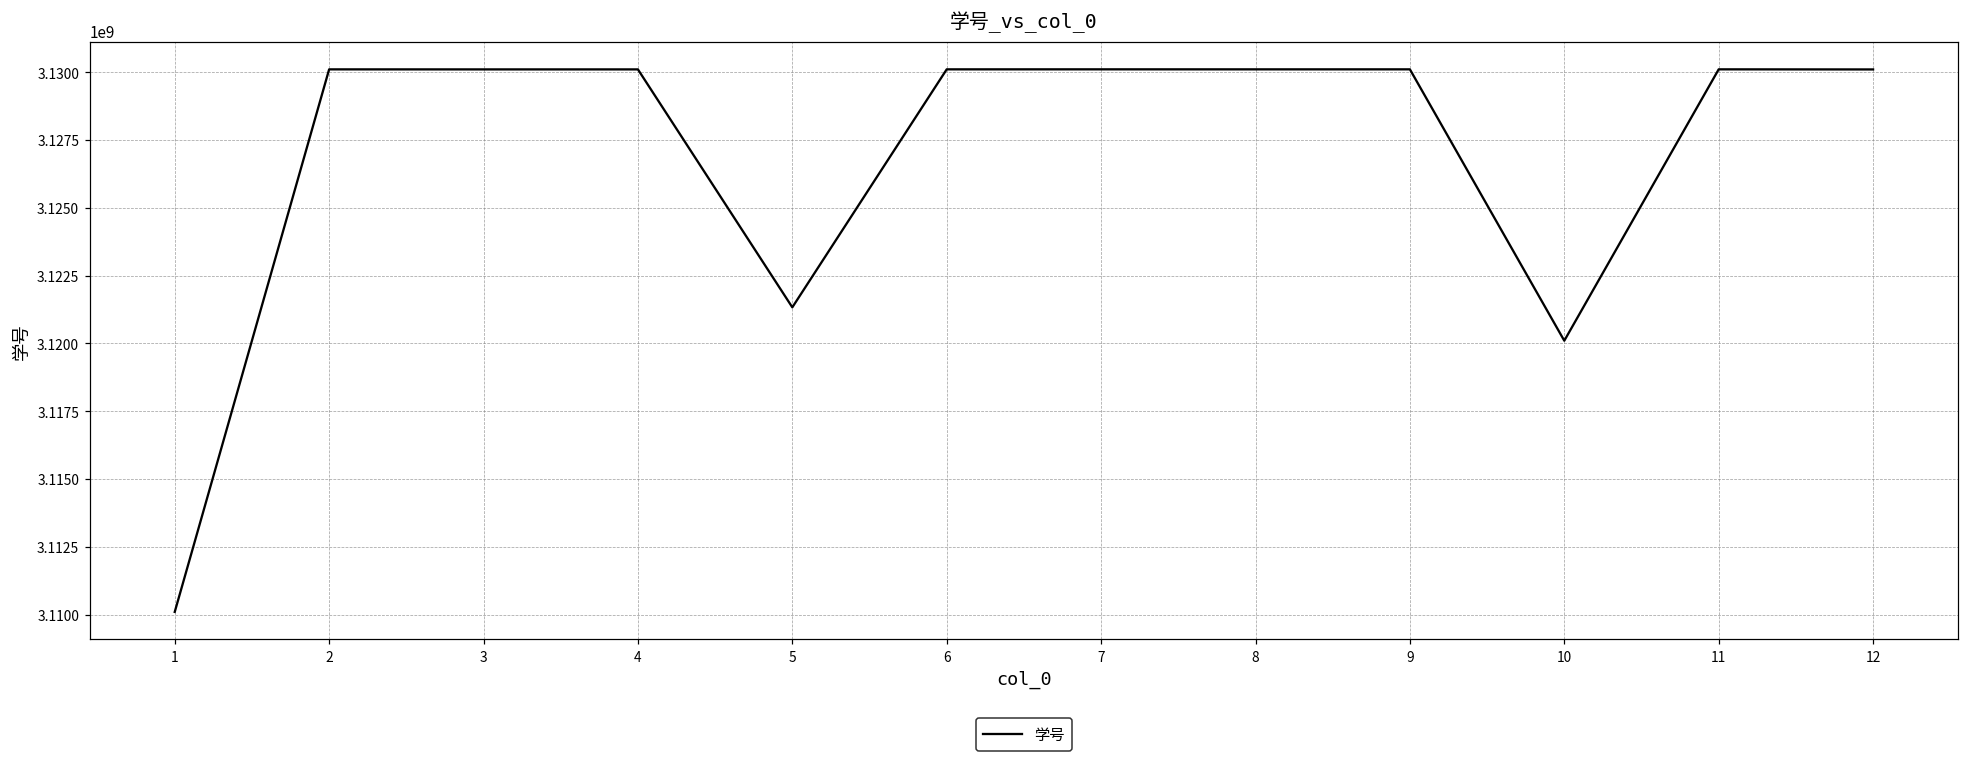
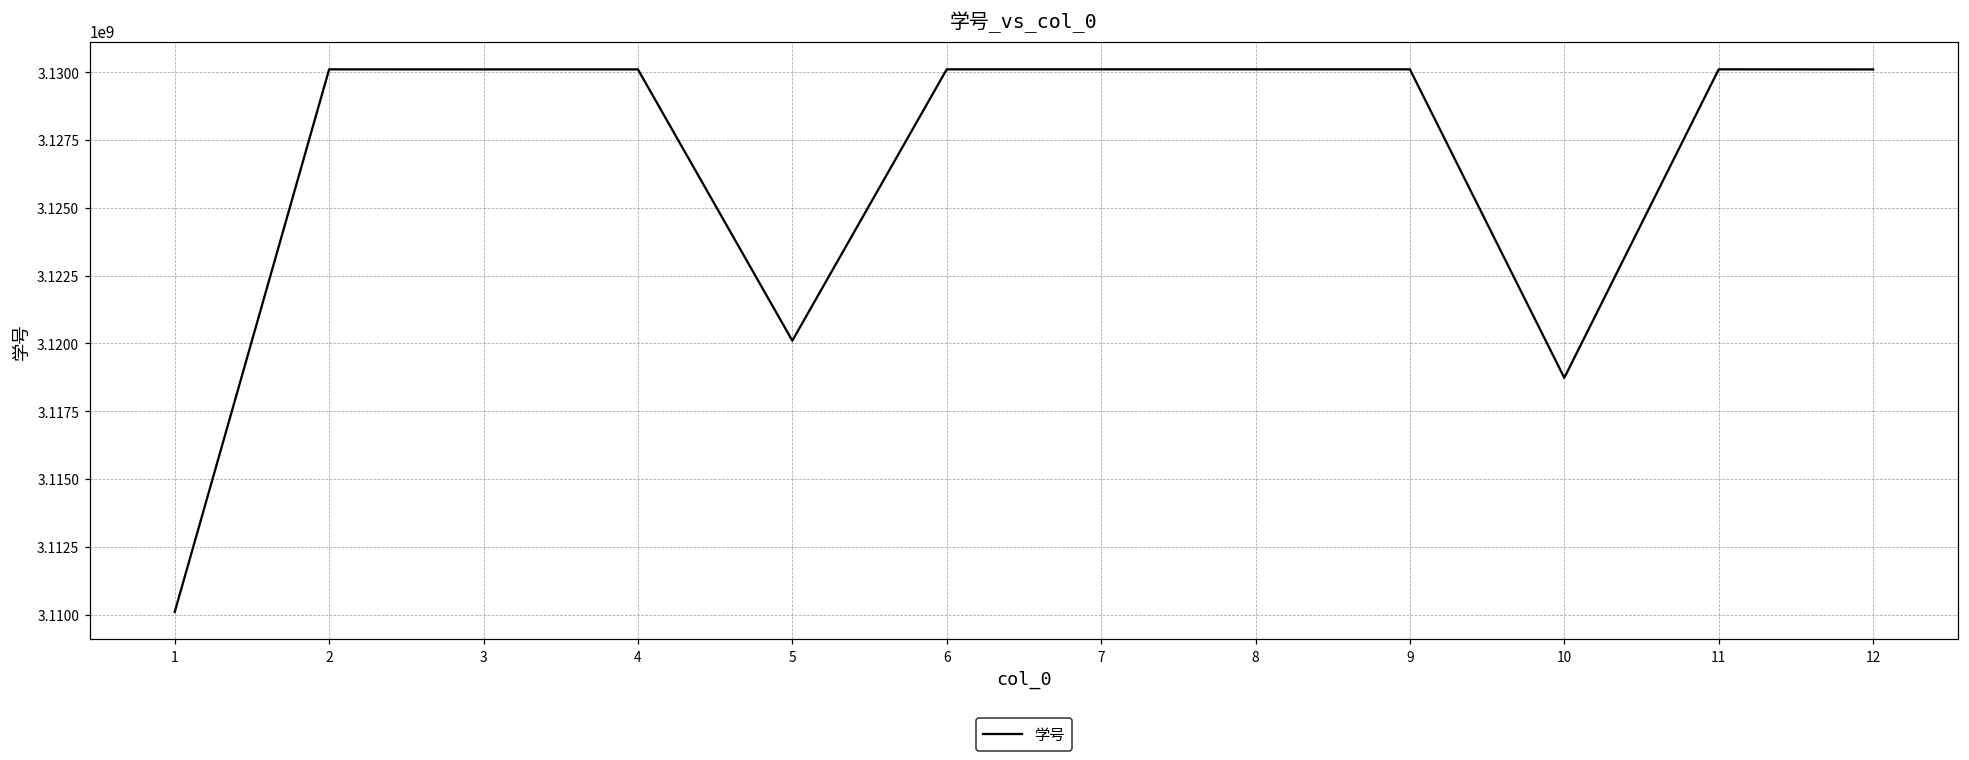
  {
    "1": 3110100000,
    "2": 3130100000,
    "3": 3130100000,
    "4": 3130100000,
-   "5": 3121300000,
+   "5": 3120100000,
    "6": 3130100000,
    "7": 3130100000,
    "8": 3130100000,
    "9": 3130100000,
-   "10": 3120100000,
+   "10": 3118700000,
    "11": 3130100000,
    "12": 3130100000
  }
